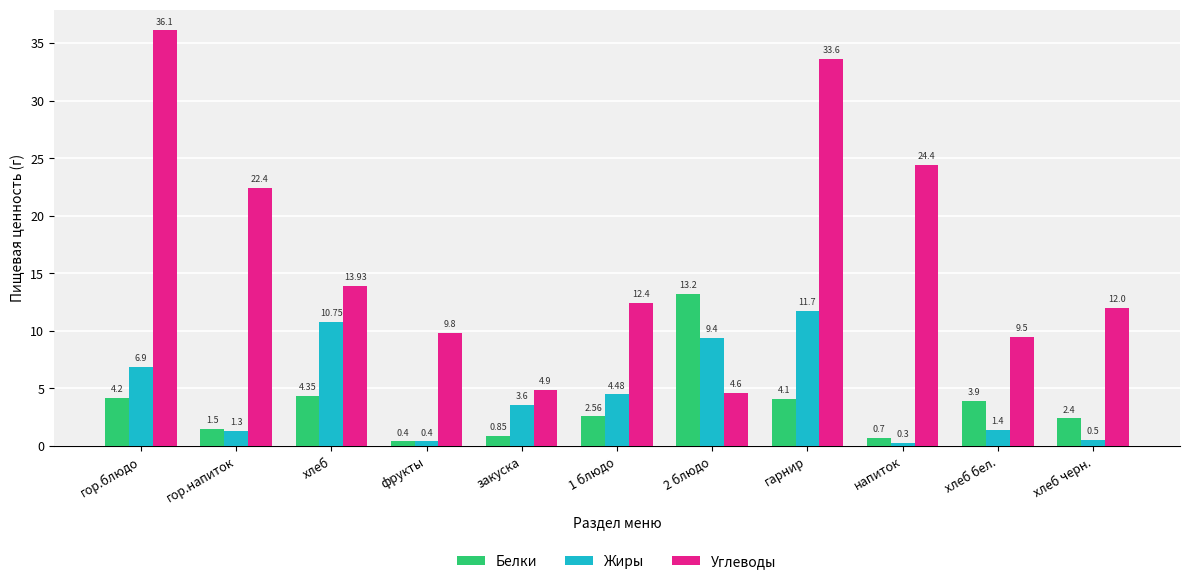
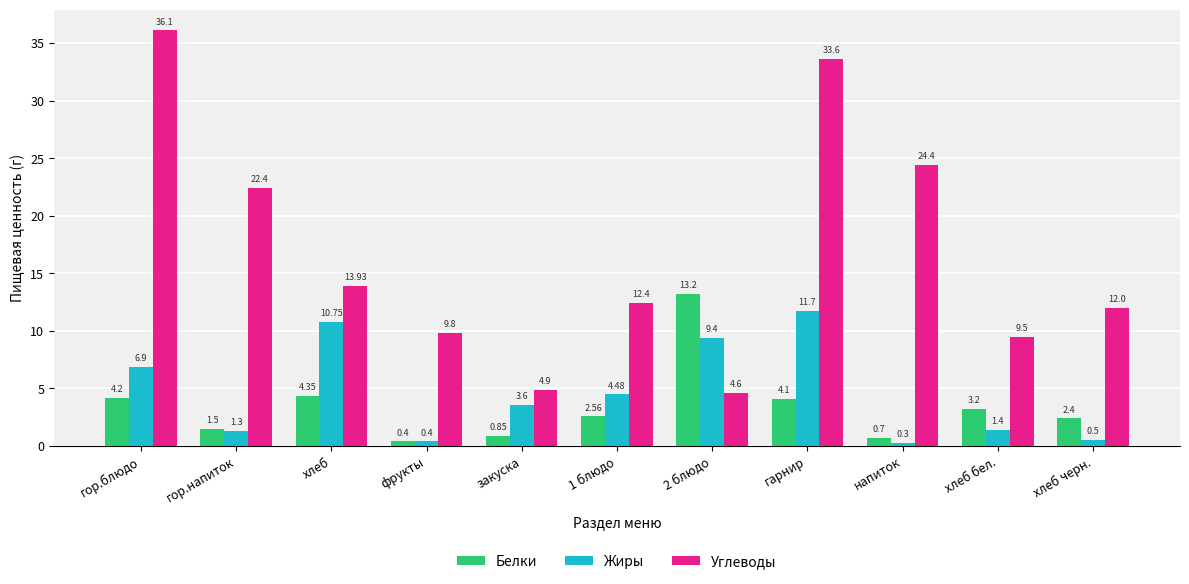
  {
    "Белки": {
      "гор.блюдо": 4.2,
      "гор.напиток": 1.5,
      "хлеб": 4.35,
      "фрукты": 0.4,
      "закуска": 0.85,
      "1 блюдо": 2.56,
      "2 блюдо": 13.2,
      "гарнир": 4.1,
      "напиток": 0.7,
-     "хлеб бел.": 3.9,
+     "хлеб бел.": 3.2,
      "хлеб черн.": 2.4
    },
    "Жиры": {
      "гор.блюдо": 6.9,
      "гор.напиток": 1.3,
      "хлеб": 10.75,
      "фрукты": 0.4,
      "закуска": 3.6,
      "1 блюдо": 4.48,
      "2 блюдо": 9.4,
      "гарнир": 11.7,
      "напиток": 0.3,
      "хлеб бел.": 1.4,
      "хлеб черн.": 0.5
    },
    "Углеводы": {
      "гор.блюдо": 36.1,
      "гор.напиток": 22.4,
      "хлеб": 13.93,
      "фрукты": 9.8,
      "закуска": 4.9,
      "1 блюдо": 12.4,
      "2 блюдо": 4.6,
      "гарнир": 33.6,
      "напиток": 24.4,
      "хлеб бел.": 9.5,
      "хлеб черн.": 12.0
    }
  }
